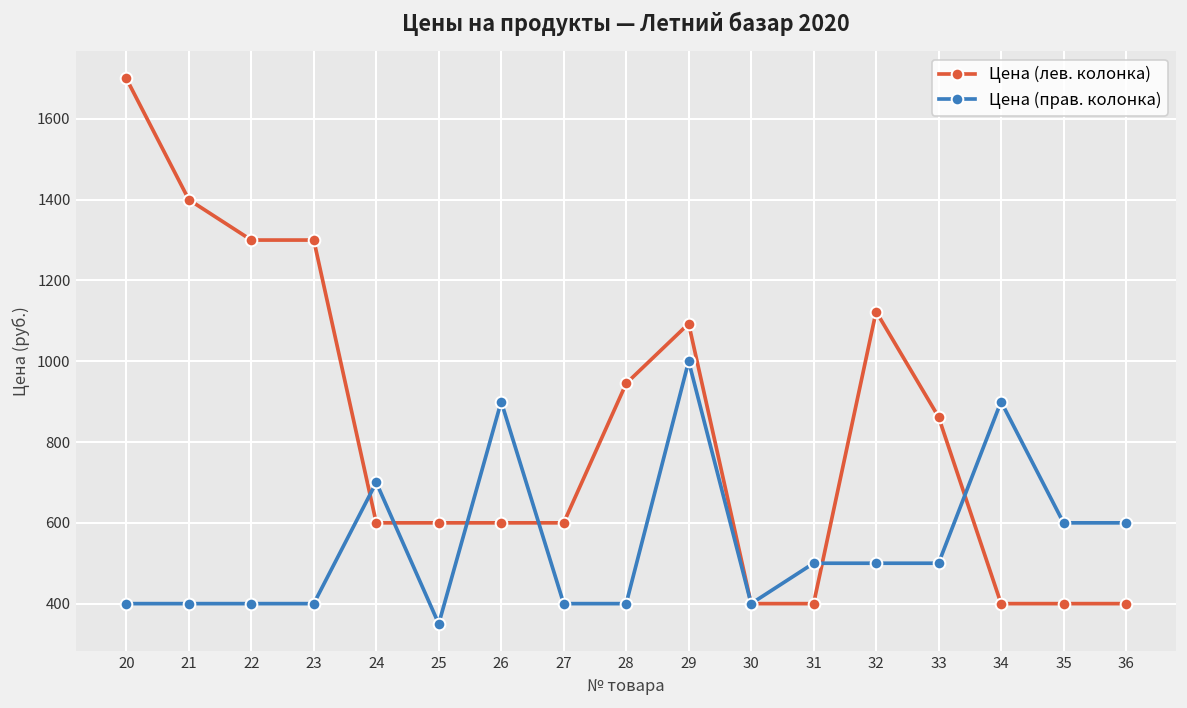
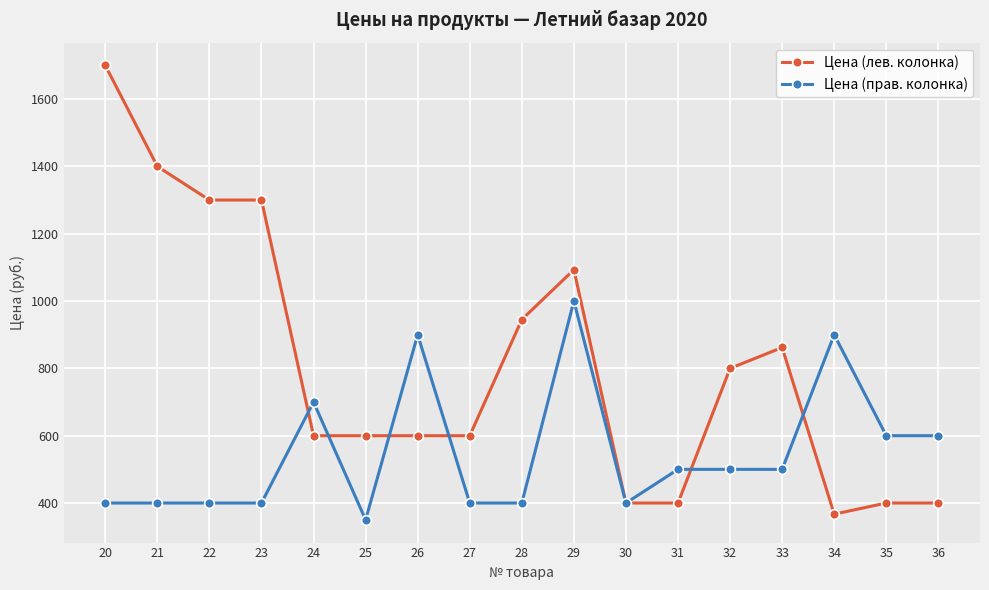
  {
    "Цена (лев. колонка)": {
      "20": 1700,
      "21": 1400,
      "22": 1300,
      "23": 1300,
      "24": 600,
      "25": 600,
      "26": 600,
      "27": 600,
      "28": 950,
      "29": 1090,
      "31": 400,
-     "32": 1120,
+     "32": 800,
      "33": 860,
-     "34": 400,
+     "34": 370,
      "35": 400,
      "36": 400
    },
    "Цена (прав. колонка)": {
      "20": 400,
      "21": 400,
      "22": 400,
      "23": 400,
      "24": 700,
      "25": 350,
      "26": 900,
      "27": 400,
      "28": 400,
      "29": 1000,
      "31": 500,
      "32": 500,
      "33": 500,
      "34": 900,
      "35": 600,
      "36": 600
    }
  }
